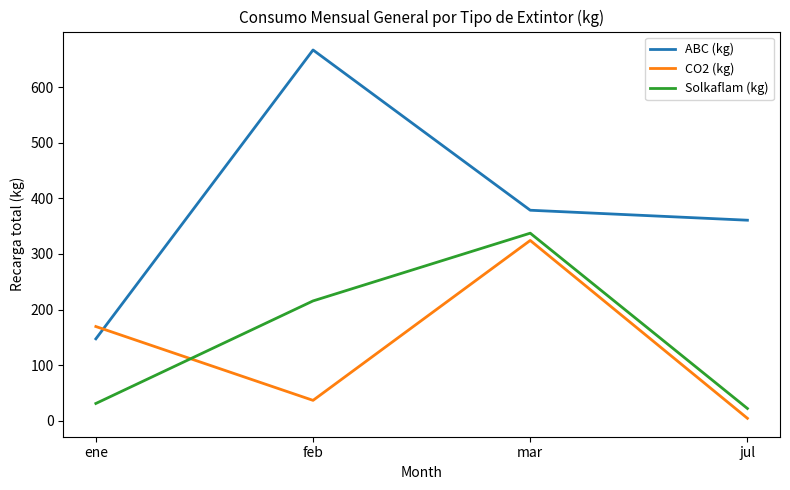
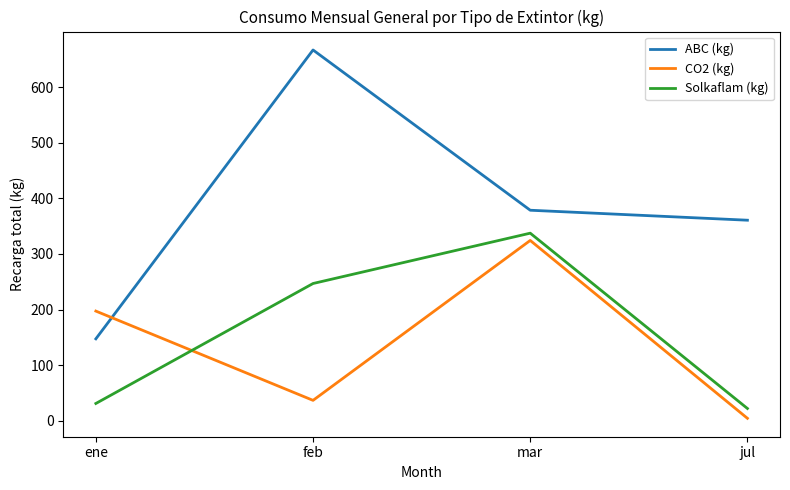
  {
    "ABC (kg)": {
      "ene": 150,
      "feb": 670,
      "mar": 380,
      "jul": 360
    },
    "CO2 (kg)": {
-     "ene": 170,
+     "ene": 200,
      "feb": 40,
      "mar": 320,
      "jul": 0
    },
    "Solkaflam (kg)": {
      "ene": 30,
-     "feb": 220,
+     "feb": 250,
      "mar": 340,
      "jul": 20
    }
  }
